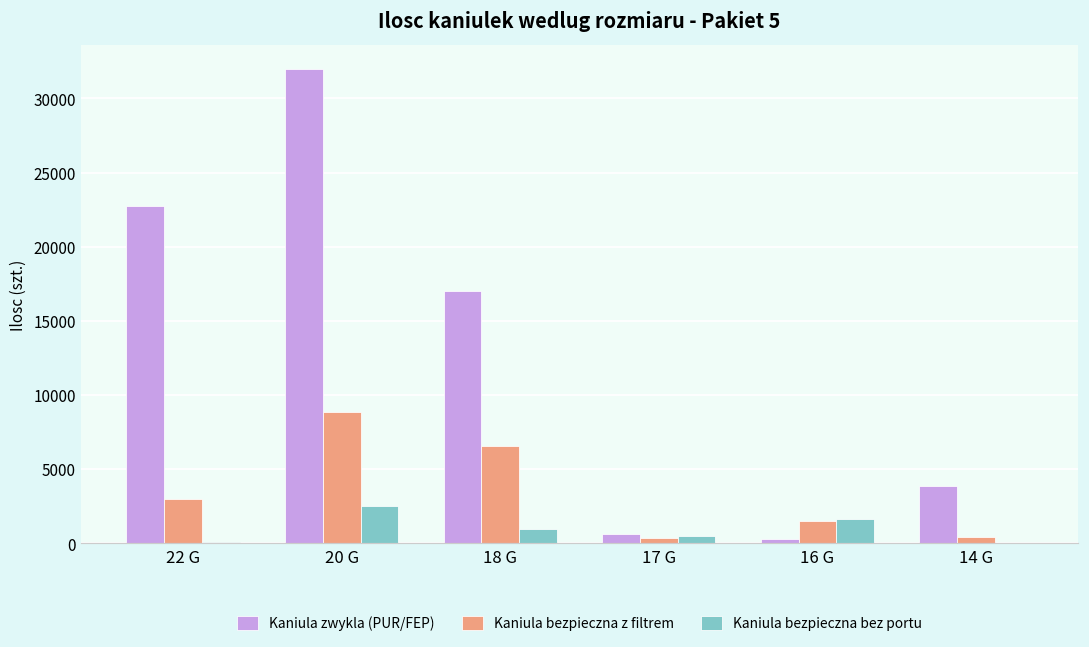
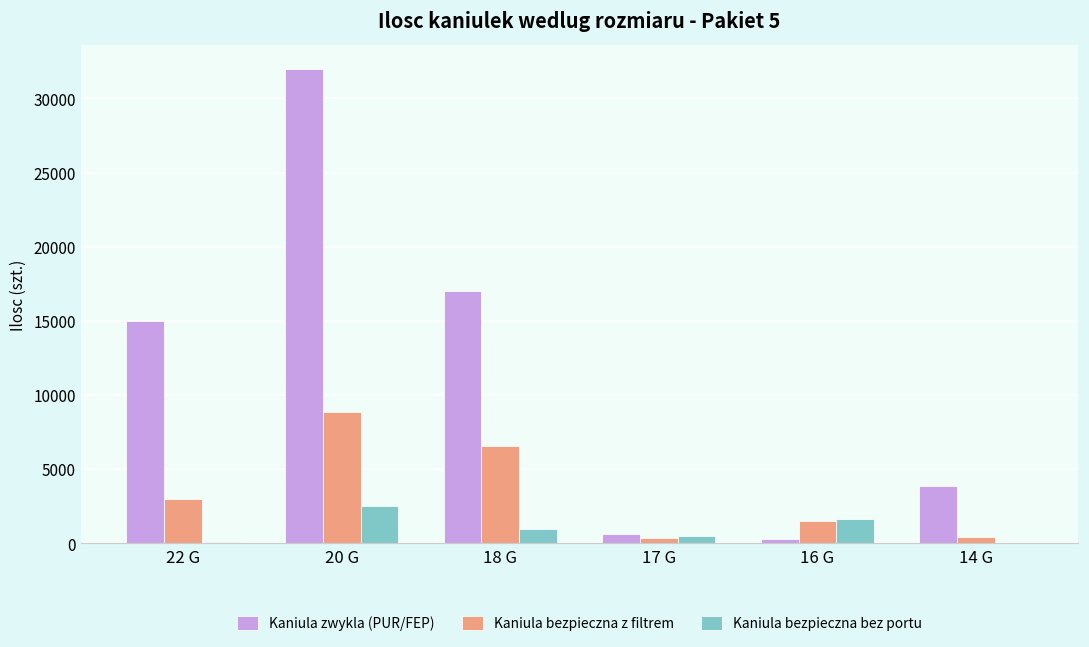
  {
    "Kaniula zwykla (PUR/FEP)": {
-     "22 G": 22700,
+     "22 G": 15000,
      "20 G": 32000,
      "18 G": 17000,
      "17 G": 600,
      "16 G": 300,
      "14 G": 3900
    },
    "Kaniula bezpieczna z filtrem": {
      "22 G": 3000,
      "20 G": 8800,
      "18 G": 6600,
      "17 G": 400,
      "16 G": 1500,
      "14 G": 400
    },
    "Kaniula bezpieczna bez portu": {
      "20 G": 2500,
      "18 G": 1000,
      "17 G": 500,
      "16 G": 1600,
      "14 G": 0
    }
  }
